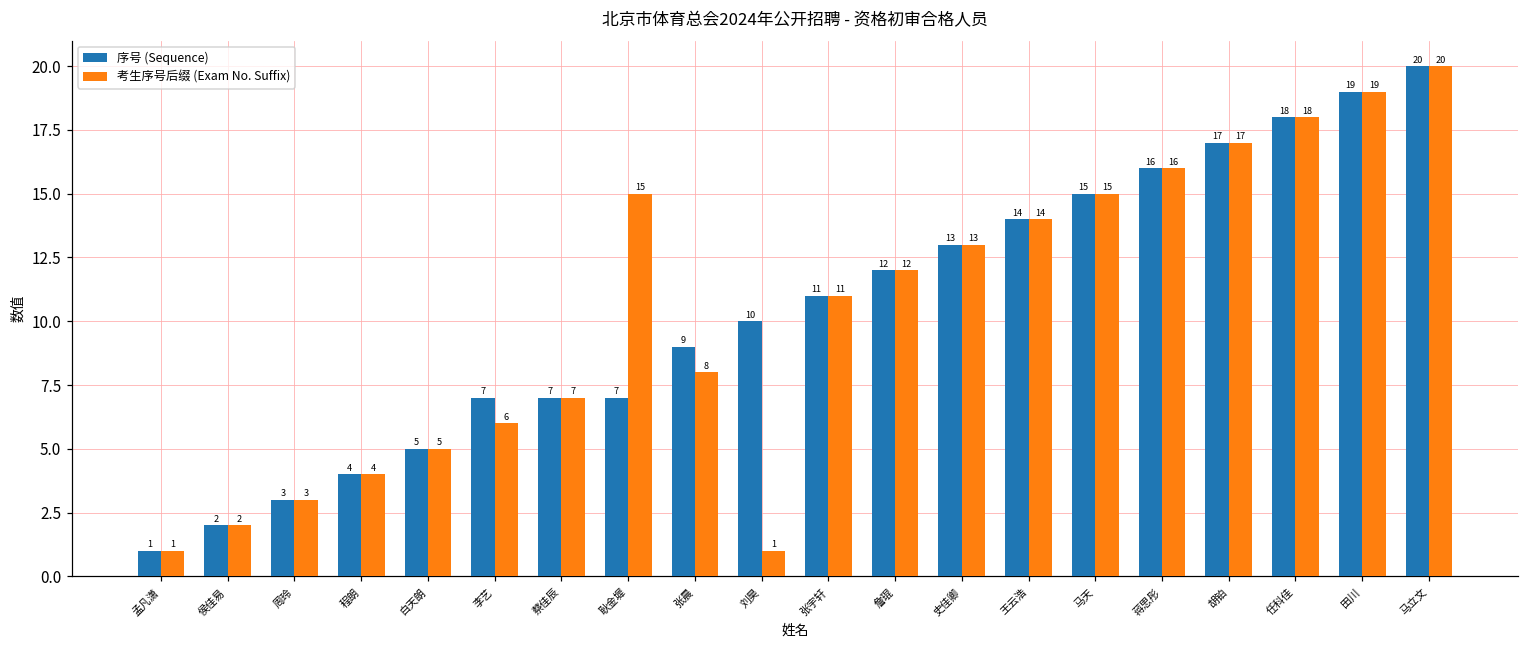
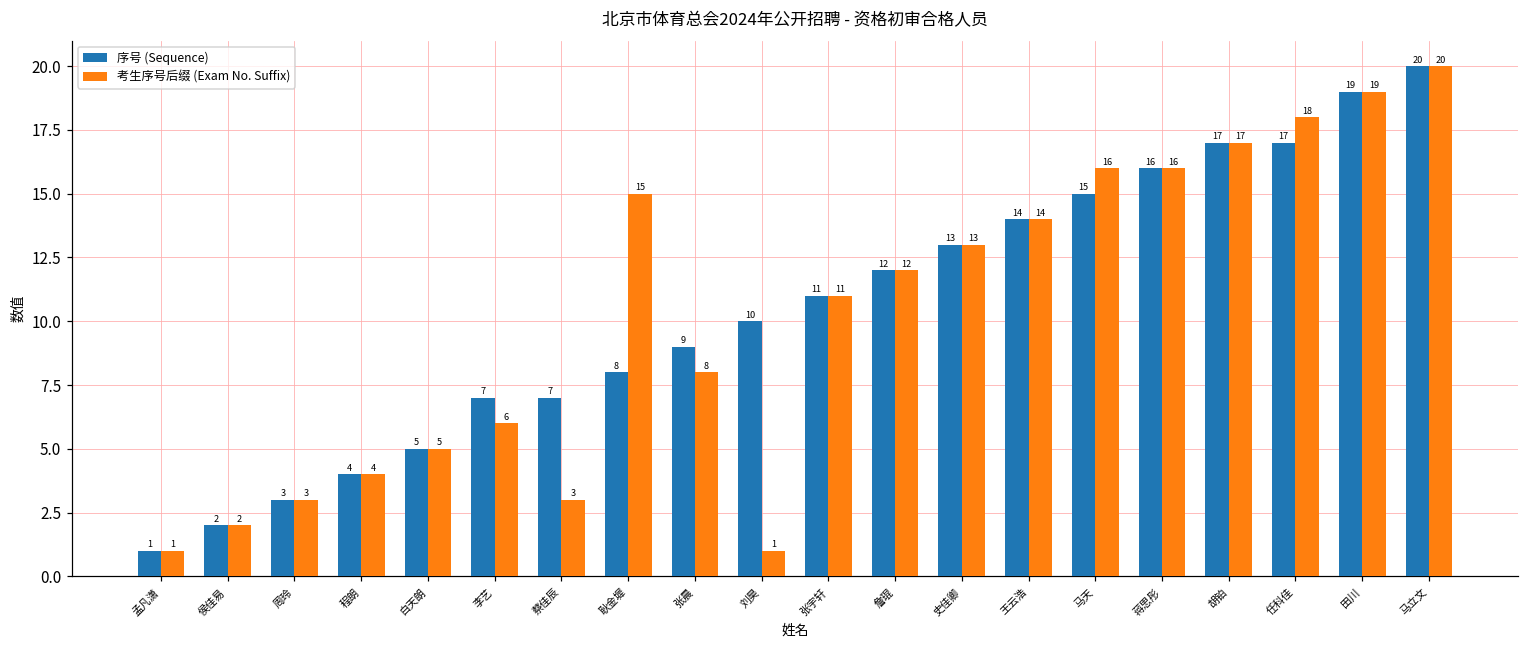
  {
    "序号 (Sequence)": {
      "孟凡潇": 1,
      "侯佳易": 2,
      "周玲": 3,
      "程朗": 4,
      "白天朗": 5,
      "李艺": 7,
      "蔡佳辰": 7,
-     "耿金墀": 7,
+     "耿金墀": 8,
      "张晨": 9,
      "刘昊": 10,
      "张宇轩": 11,
      "詹琨": 12,
      "史佳卿": 13,
      "王云浩": 14,
      "马天": 15,
      "蒋思彤": 16,
      "胡铂": 17,
-     "任科佳": 18,
+     "任科佳": 17,
      "田川": 19,
      "马立文": 20
    },
    "考生序号后缀 (Exam No. Suffix)": {
      "孟凡潇": 1,
      "侯佳易": 2,
      "周玲": 3,
      "程朗": 4,
      "白天朗": 5,
      "李艺": 6,
-     "蔡佳辰": 7,
+     "蔡佳辰": 3,
      "耿金墀": 15,
      "张晨": 8,
      "刘昊": 1,
      "张宇轩": 11,
      "詹琨": 12,
      "史佳卿": 13,
      "王云浩": 14,
-     "马天": 15,
+     "马天": 16,
      "蒋思彤": 16,
      "胡铂": 17,
      "任科佳": 18,
      "田川": 19,
      "马立文": 20
    }
  }
